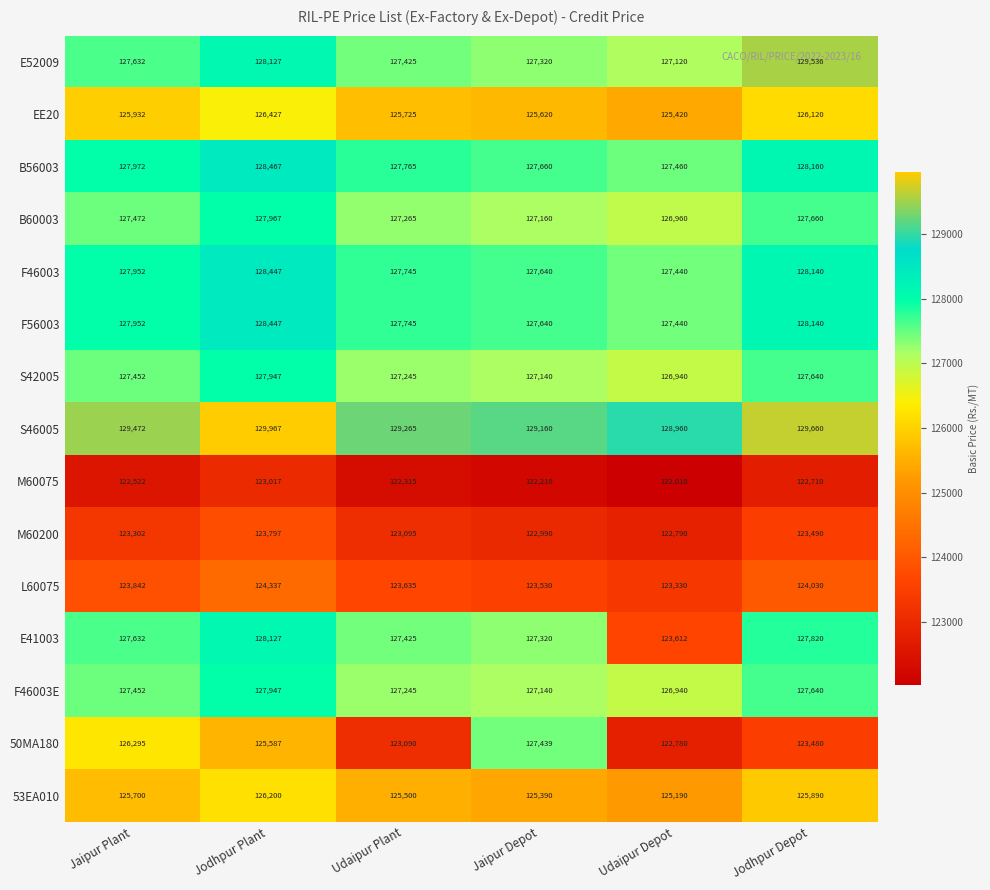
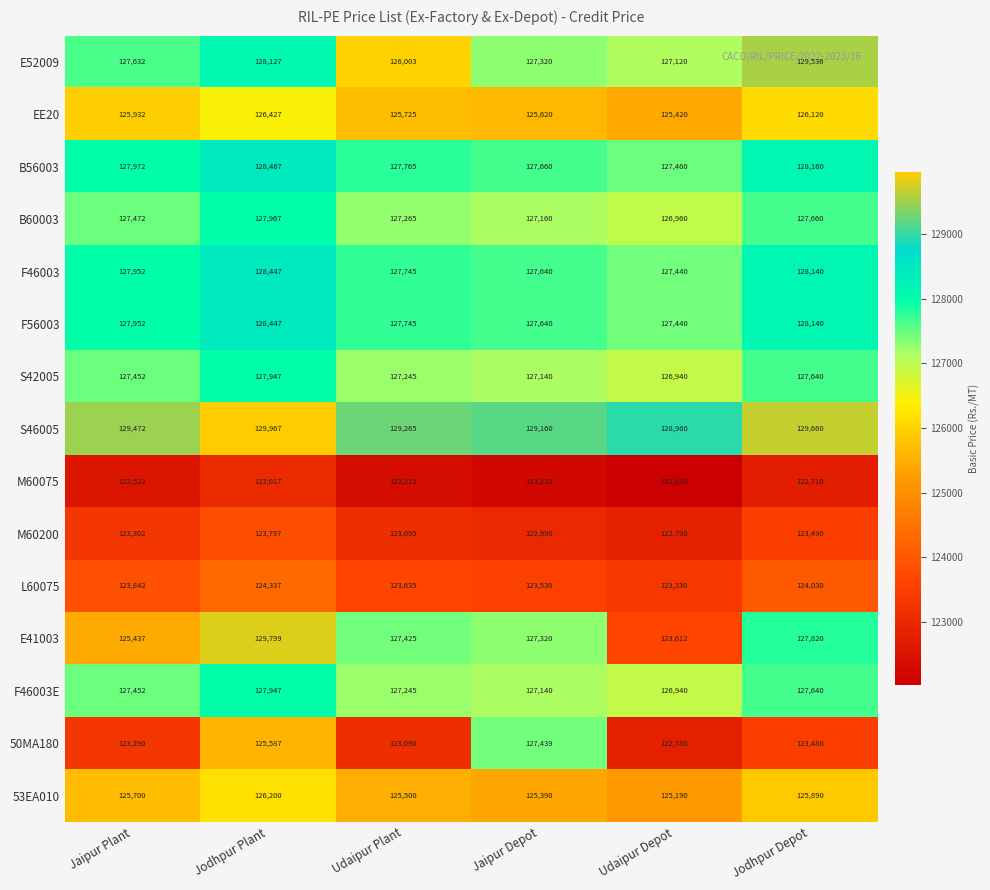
  {
    "E52009": {
      "Jaipur Plant": "127,632",
      "Jodhpur Plant": "128,127",
-     "Udaipur Plant": "127,425",
+     "Udaipur Plant": "126,003",
      "Jaipur Depot": "127,320",
      "Udaipur Depot": "127,120"
    },
    "EE20": {
      "Jaipur Plant": "125,932",
      "Jodhpur Plant": "126,427",
      "Udaipur Plant": "125,725",
      "Jaipur Depot": "125,620",
      "Udaipur Depot": "125,420",
      "Jodhpur Depot": "126,120"
    },
    "B56003": {
      "Jaipur Plant": "127,972",
      "Jodhpur Plant": "128,467",
      "Udaipur Plant": "127,765",
      "Jaipur Depot": "127,660",
      "Udaipur Depot": "127,460",
      "Jodhpur Depot": "128,160"
    },
    "B60003": {
      "Jaipur Plant": "127,472",
      "Jodhpur Plant": "127,967",
      "Udaipur Plant": "127,265",
      "Jaipur Depot": "127,160",
      "Udaipur Depot": "126,960",
      "Jodhpur Depot": "127,660"
    },
    "F46003": {
      "Jaipur Plant": "127,952",
      "Jodhpur Plant": "128,447",
      "Udaipur Plant": "127,745",
      "Jaipur Depot": "127,640",
      "Udaipur Depot": "127,440",
      "Jodhpur Depot": "128,140"
    },
    "F56003": {
      "Jaipur Plant": "127,952",
      "Jodhpur Plant": "128,447",
      "Udaipur Plant": "127,745",
      "Jaipur Depot": "127,640",
      "Udaipur Depot": "127,440",
      "Jodhpur Depot": "128,140"
    },
    "S42005": {
      "Jaipur Plant": "127,452",
      "Jodhpur Plant": "127,947",
      "Udaipur Plant": "127,245",
      "Jaipur Depot": "127,140",
      "Udaipur Depot": "126,940",
      "Jodhpur Depot": "127,640"
    },
    "S46005": {
      "Jaipur Plant": "129,472",
      "Jodhpur Plant": "129,967",
      "Udaipur Plant": "129,265",
      "Jaipur Depot": "129,160",
      "Udaipur Depot": "128,960",
      "Jodhpur Depot": "129,660"
    },
    "M60075": {
      "Jaipur Plant": "122,522",
      "Jodhpur Plant": "123,017",
      "Udaipur Plant": "122,315",
      "Jaipur Depot": "122,210",
      "Udaipur Depot": "122,010",
      "Jodhpur Depot": "122,710"
    },
    "M60200": {
      "Jaipur Plant": "123,302",
      "Jodhpur Plant": "123,797",
      "Udaipur Plant": "123,095",
      "Jaipur Depot": "122,990",
      "Udaipur Depot": "122,790",
      "Jodhpur Depot": "123,490"
    },
    "L60075": {
      "Jaipur Plant": "123,842",
      "Jodhpur Plant": "124,337",
      "Udaipur Plant": "123,635",
      "Jaipur Depot": "123,530",
      "Udaipur Depot": "123,330",
      "Jodhpur Depot": "124,030"
    },
    "E41003": {
-     "Jaipur Plant": "127,632",
-     "Jodhpur Plant": "128,127",
+     "Jaipur Plant": "125,437",
+     "Jodhpur Plant": "129,799",
      "Udaipur Plant": "127,425",
      "Jaipur Depot": "127,320",
      "Udaipur Depot": "123,612",
      "Jodhpur Depot": "127,820"
    },
    "F46003E": {
      "Jaipur Plant": "127,452",
      "Jodhpur Plant": "127,947",
      "Udaipur Plant": "127,245",
      "Jaipur Depot": "127,140",
      "Udaipur Depot": "126,940",
      "Jodhpur Depot": "127,640"
    },
    "50MA180": {
-     "Jaipur Plant": "126,295",
+     "Jaipur Plant": "123,290",
      "Jodhpur Plant": "125,587",
      "Udaipur Plant": "123,090",
      "Jaipur Depot": "127,439",
      "Udaipur Depot": "122,780",
      "Jodhpur Depot": "123,480"
    },
    "53EA010": {
      "Jaipur Plant": "125,700",
      "Jodhpur Plant": "126,200",
      "Udaipur Plant": "125,500",
      "Jaipur Depot": "125,390",
      "Udaipur Depot": "125,190",
      "Jodhpur Depot": "125,890"
    }
  }
